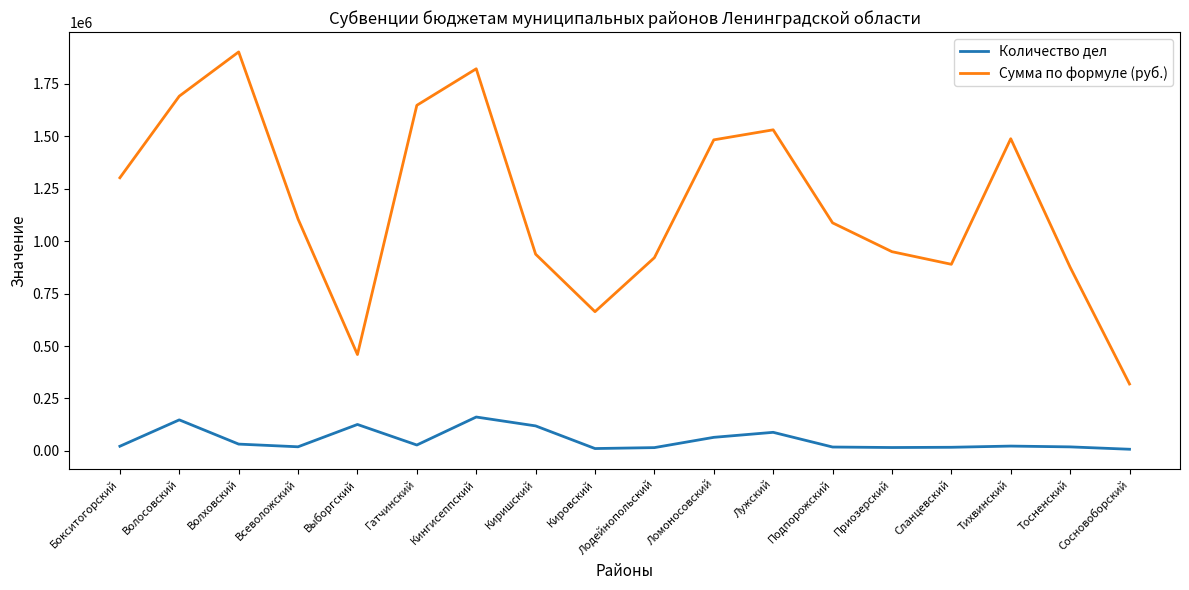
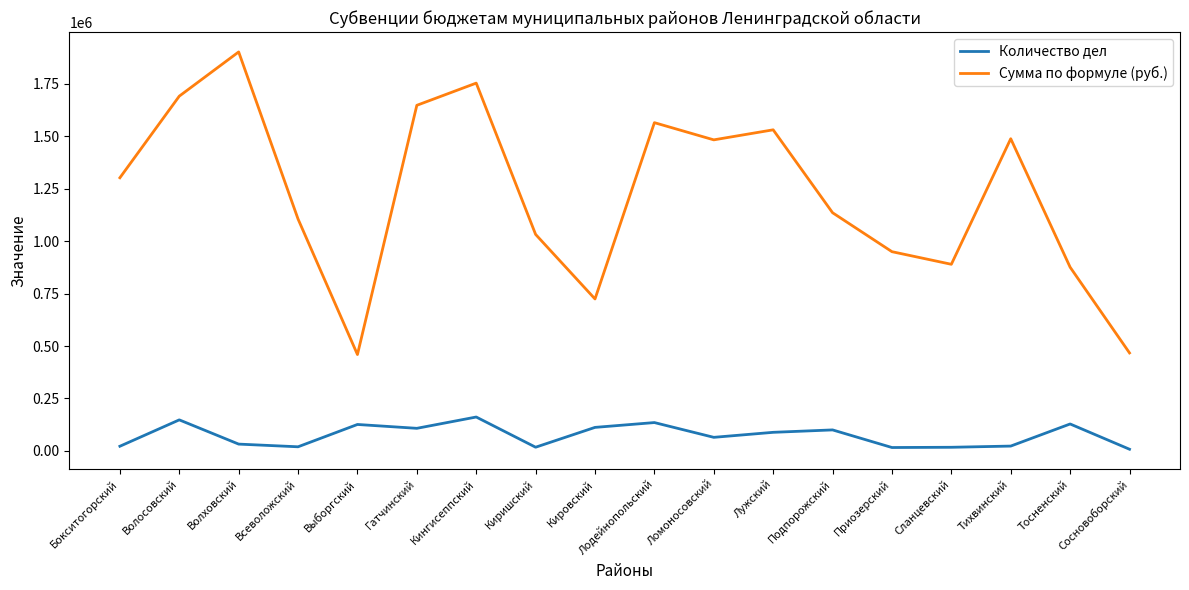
  {
    "Количество дел": {
      "Бокситогорский": 20000,
      "Волосовский": 150000,
      "Волховский": 30000,
      "Всеволожский": 20000,
      "Выборгский": 130000,
-     "Гатчинский": 30000,
+     "Гатчинский": 110000,
      "Кингисеппский": 160000,
-     "Киришский": 120000,
-     "Кировский": 10000,
-     "Лодейнопольский": 20000,
+     "Киришский": 20000,
+     "Кировский": 110000,
+     "Лодейнопольский": 140000,
      "Ломоносовский": 60000,
      "Лужский": 90000,
-     "Подпорожский": 20000,
+     "Подпорожский": 100000,
      "Приозерский": 20000,
      "Сланцевский": 20000,
      "Тихвинский": 20000,
-     "Тосненский": 20000,
+     "Тосненский": 130000,
      "Сосновоборский": 10000
    },
    "Сумма по формуле (руб.)": {
      "Бокситогорский": 1300000,
      "Волосовский": 1690000,
      "Волховский": 1900000,
      "Всеволожский": 1110000,
      "Выборгский": 460000,
      "Гатчинский": 1650000,
-     "Кингисеппский": 1820000,
-     "Киришский": 940000,
-     "Кировский": 660000,
-     "Лодейнопольский": 920000,
+     "Кингисеппский": 1750000,
+     "Киришский": 1030000,
+     "Кировский": 720000,
+     "Лодейнопольский": 1560000,
      "Ломоносовский": 1480000,
      "Лужский": 1530000,
-     "Подпорожский": 1090000,
+     "Подпорожский": 1140000,
      "Приозерский": 950000,
      "Сланцевский": 890000,
      "Тихвинский": 1490000,
      "Тосненский": 880000,
-     "Сосновоборский": 320000
+     "Сосновоборский": 470000
    }
  }
